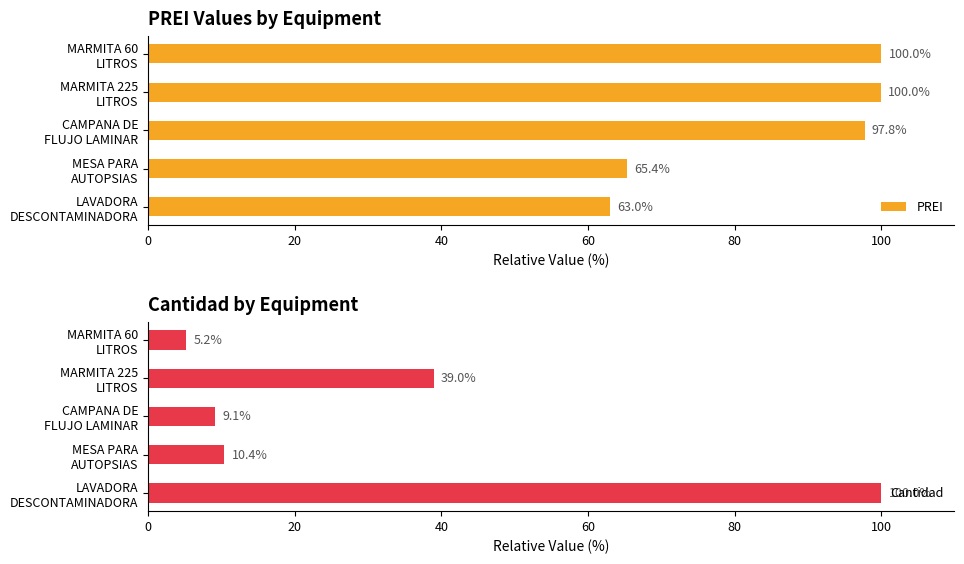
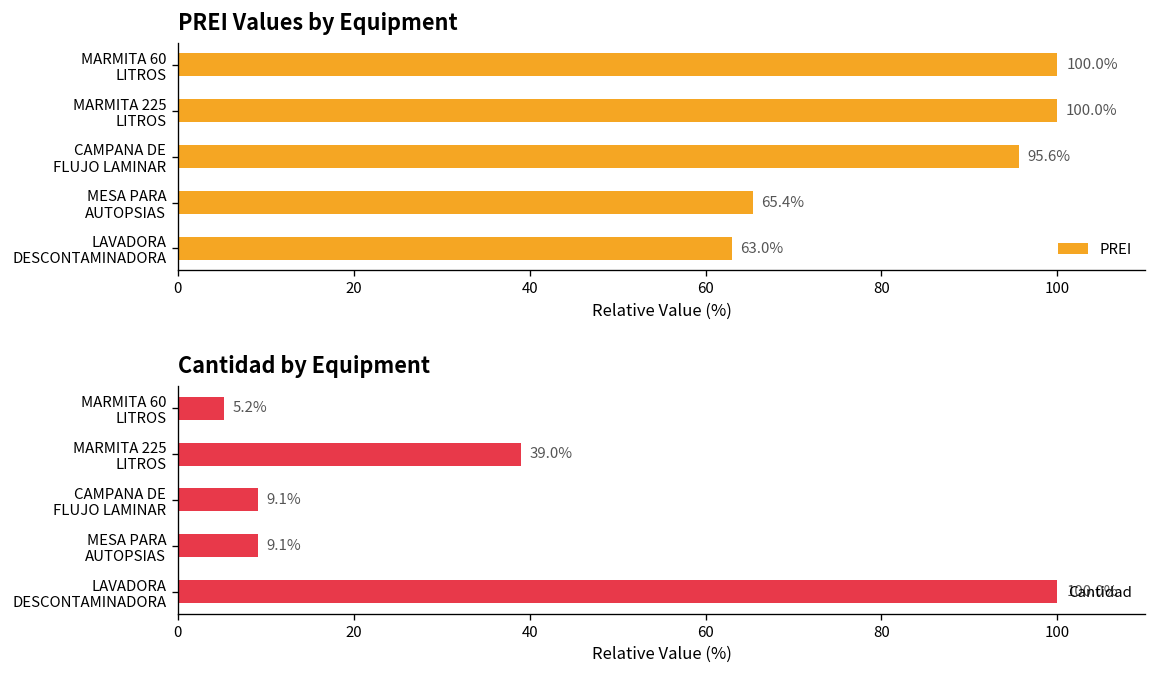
  {
    "PREI Values by Equipment": {
      "MARMITA 60 LITROS": "100.0%",
      "MARMITA 225 LITROS": "100.0%",
-     "CAMPANA DE FLUJO LAMINAR": "97.8%",
+     "CAMPANA DE FLUJO LAMINAR": "95.6%",
      "MESA PARA AUTOPSIAS": "65.4%",
      "LAVADORA DESCONTAMINADORA": "63.0%"
    },
    "Cantidad by Equipment": {
      "MARMITA 60 LITROS": "5.2%",
      "MARMITA 225 LITROS": "39.0%",
      "CAMPANA DE FLUJO LAMINAR": "9.1%",
-     "MESA PARA AUTOPSIAS": "10.4%",
+     "MESA PARA AUTOPSIAS": "9.1%",
      "LAVADORA DESCONTAMINADORA": "100.0%"
    }
  }
